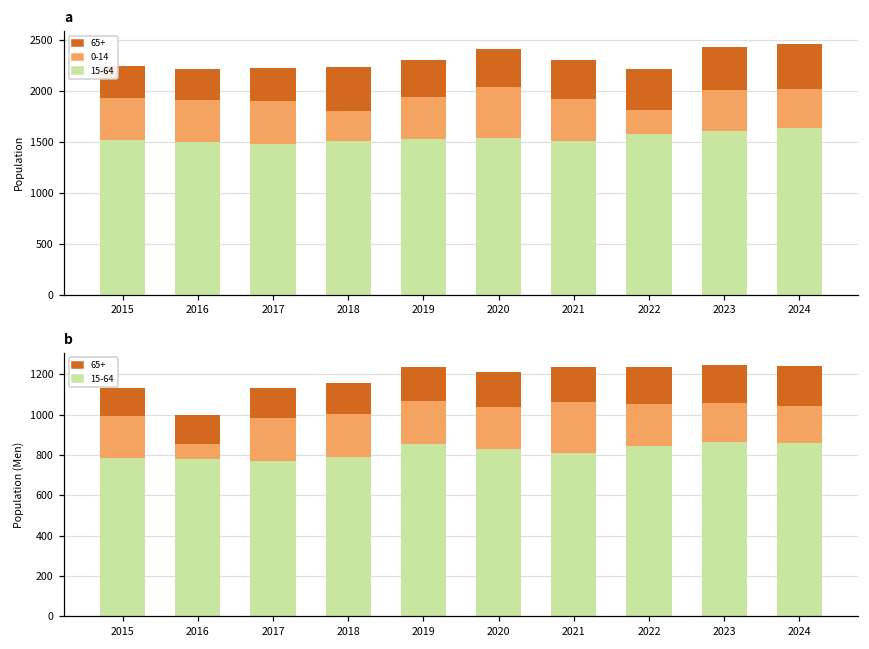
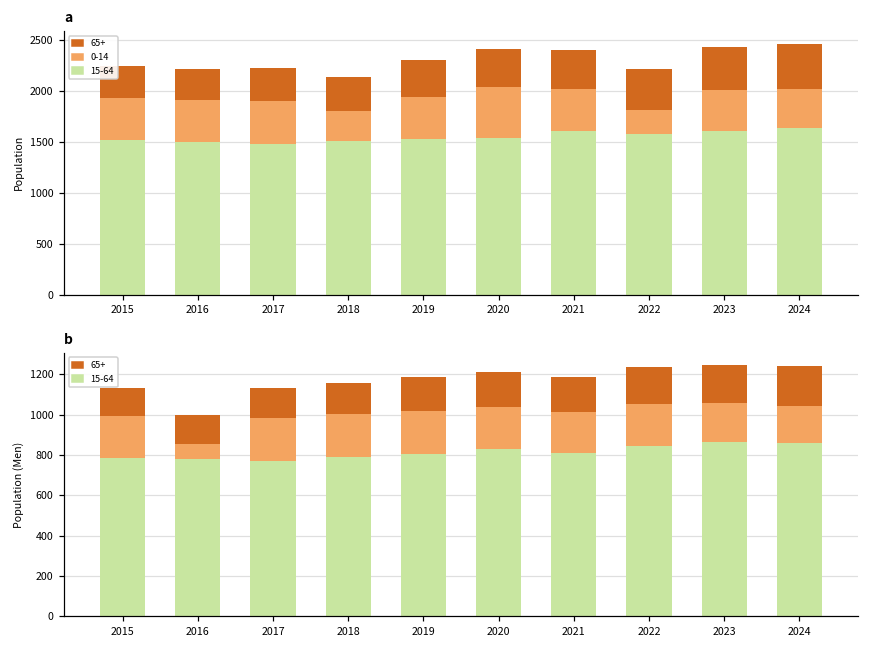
  {
    "a": {
      "15-64": {
        "2015": 1500,
        "2016": 1500,
        "2017": 1500,
        "2018": 1500,
        "2019": 1500,
        "2020": 1500,
-       "2021": 1500,
+       "2021": 1600,
        "2022": 1600,
        "2023": 1600,
        "2024": 1600
      },
      "0-14": {
        "2015": 400,
        "2016": 400,
        "2017": 400,
        "2018": 300,
        "2019": 400,
        "2020": 500,
        "2021": 400,
        "2022": 200,
        "2023": 400,
        "2024": 400
      },
      "65+": {
        "2015": 300,
        "2016": 300,
        "2017": 300,
-       "2018": 400,
+       "2018": 300,
        "2019": 400,
        "2020": 400,
        "2021": 400,
        "2022": 400,
        "2023": 400,
        "2024": 400
      }
    },
    "b": {
      "15-64": {
        "2015": 790,
        "2016": 780,
        "2017": 770,
        "2018": 790,
-       "2019": 860,
+       "2019": 810,
        "2020": 830,
        "2021": 810,
        "2022": 850,
        "2023": 870,
        "2024": 860
      },
      "0-14": {
        "2015": 210,
        "2016": 80,
        "2017": 210,
        "2018": 210,
        "2019": 210,
        "2020": 210,
-       "2021": 250,
+       "2021": 200,
        "2022": 210,
        "2023": 190,
        "2024": 190
      },
      "65+": {
        "2015": 140,
        "2016": 140,
        "2017": 150,
        "2018": 160,
        "2019": 170,
        "2020": 170,
        "2021": 180,
        "2022": 180,
        "2023": 180,
        "2024": 200
      }
    }
  }
